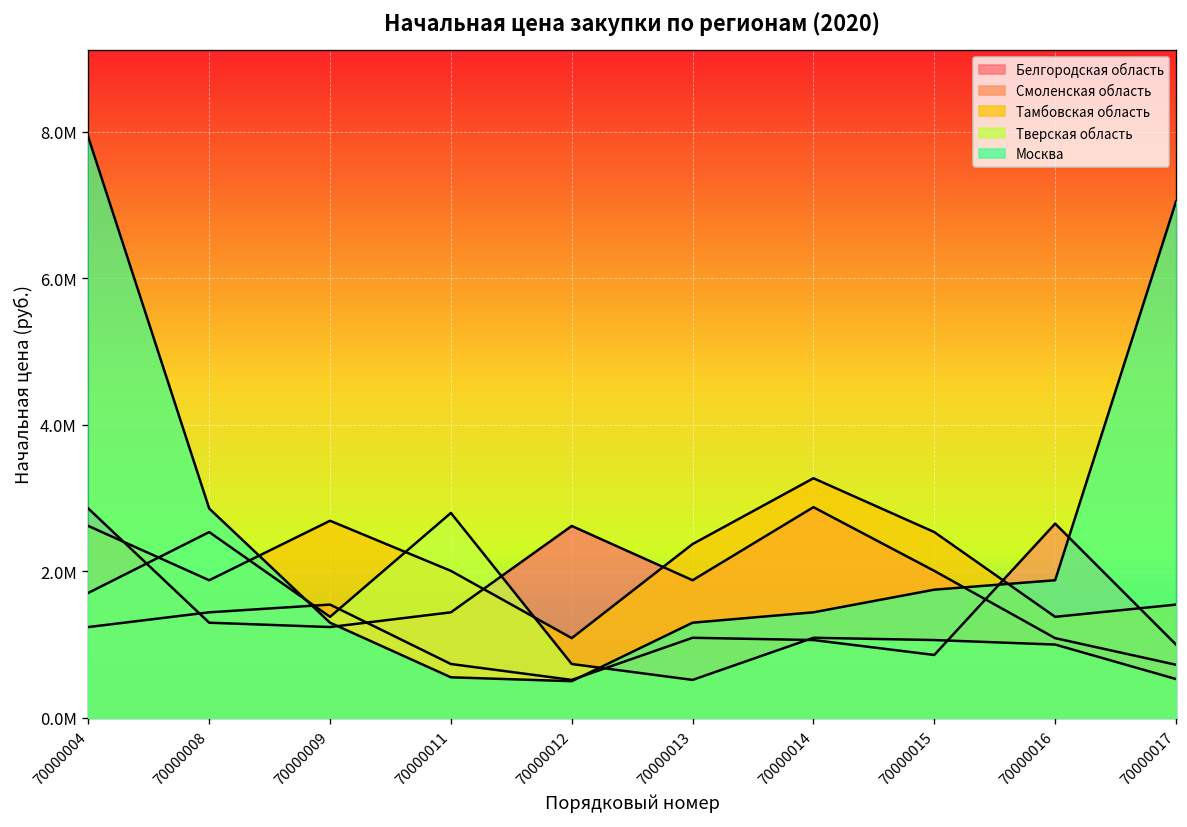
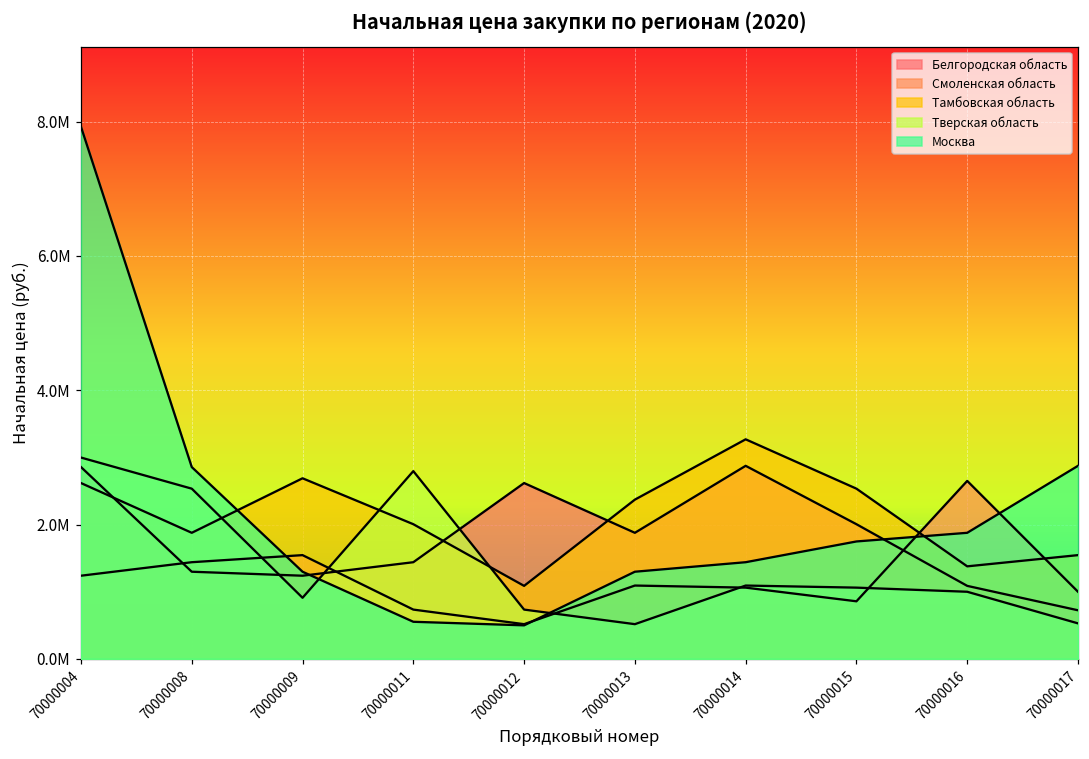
  {
    "Тамбовская область": {
      "70000004": 2600000,
      "70000008": 1900000,
      "70000009": 2700000,
      "70000011": 2000000,
      "70000012": 1100000,
      "70000013": 2400000,
      "70000014": 3300000,
      "70000015": 2500000,
      "70000016": 1400000,
      "70000017": 1500000
    },
    "Тверская область": {
-     "70000004": 1700000,
+     "70000004": 3000000,
      "70000008": 2500000,
-     "70000009": 1400000,
+     "70000009": 900000,
      "70000011": 2800000,
      "70000012": 700000,
      "70000013": 500000,
      "70000015": 1100000,
      "70000016": 1000000,
      "70000017": 500000
    },
    "Москва": {
      "70000004": 7900000,
      "70000008": 2900000,
      "70000009": 1300000,
      "70000011": 600000,
      "70000013": 1300000,
      "70000014": 1400000,
      "70000015": 1700000,
      "70000016": 1900000,
-     "70000017": 7000000
+     "70000017": 2900000
    }
  }
